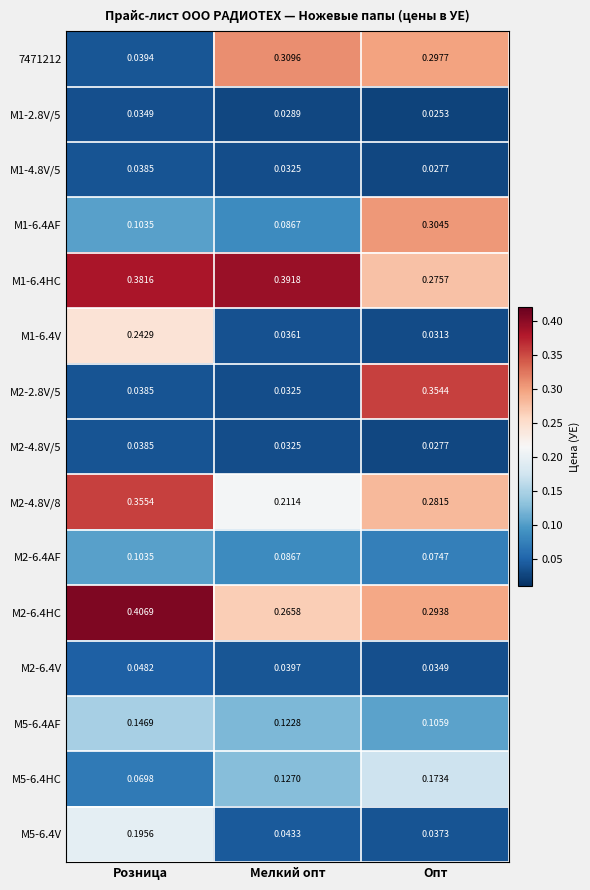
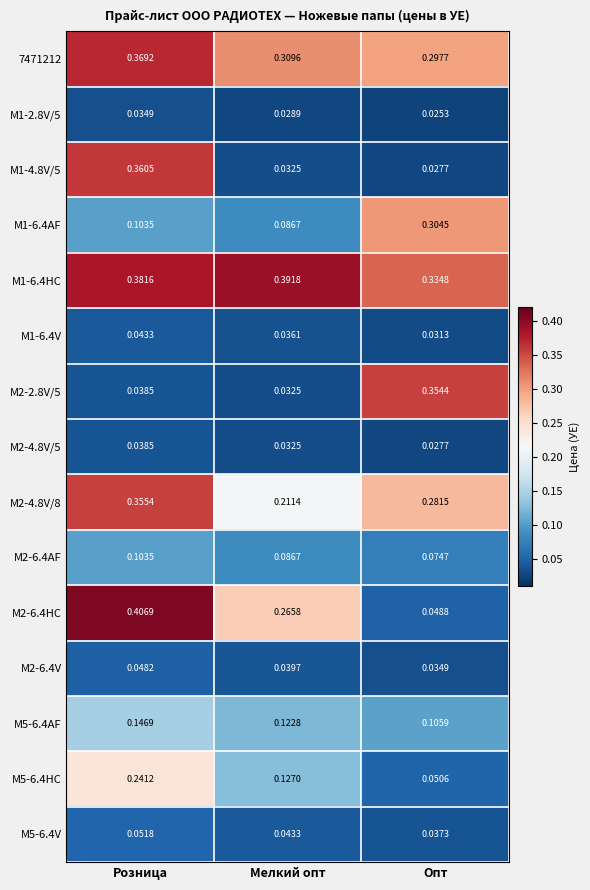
  {
    "7471212": {
-     "Розница": 0.0394,
+     "Розница": 0.3692,
      "Мелкий опт": 0.3096,
      "Опт": 0.2977
    },
    "M1-2.8V/5": {
      "Розница": 0.0349,
      "Мелкий опт": 0.0289,
      "Опт": 0.0253
    },
    "M1-4.8V/5": {
-     "Розница": 0.0385,
+     "Розница": 0.3605,
      "Мелкий опт": 0.0325,
      "Опт": 0.0277
    },
    "M1-6.4AF": {
      "Розница": 0.1035,
      "Мелкий опт": 0.0867,
      "Опт": 0.3045
    },
    "M1-6.4HC": {
      "Розница": 0.3816,
      "Мелкий опт": 0.3918,
-     "Опт": 0.2757
+     "Опт": 0.3348
    },
    "M1-6.4V": {
-     "Розница": 0.2429,
+     "Розница": 0.0433,
      "Мелкий опт": 0.0361,
      "Опт": 0.0313
    },
    "M2-2.8V/5": {
      "Розница": 0.0385,
      "Мелкий опт": 0.0325,
      "Опт": 0.3544
    },
    "M2-4.8V/5": {
      "Розница": 0.0385,
      "Мелкий опт": 0.0325,
      "Опт": 0.0277
    },
    "M2-4.8V/8": {
      "Розница": 0.3554,
      "Мелкий опт": 0.2114,
      "Опт": 0.2815
    },
    "M2-6.4AF": {
      "Розница": 0.1035,
      "Мелкий опт": 0.0867,
      "Опт": 0.0747
    },
    "M2-6.4HC": {
      "Розница": 0.4069,
      "Мелкий опт": 0.2658,
-     "Опт": 0.2938
+     "Опт": 0.0488
    },
    "M2-6.4V": {
      "Розница": 0.0482,
      "Мелкий опт": 0.0397,
      "Опт": 0.0349
    },
    "M5-6.4AF": {
      "Розница": 0.1469,
      "Мелкий опт": 0.1228,
      "Опт": 0.1059
    },
    "M5-6.4HC": {
-     "Розница": 0.0698,
+     "Розница": 0.2412,
      "Мелкий опт": 0.1270,
-     "Опт": 0.1734
+     "Опт": 0.0506
    },
    "M5-6.4V": {
-     "Розница": 0.1956,
+     "Розница": 0.0518,
      "Мелкий опт": 0.0433,
      "Опт": 0.0373
    }
  }
